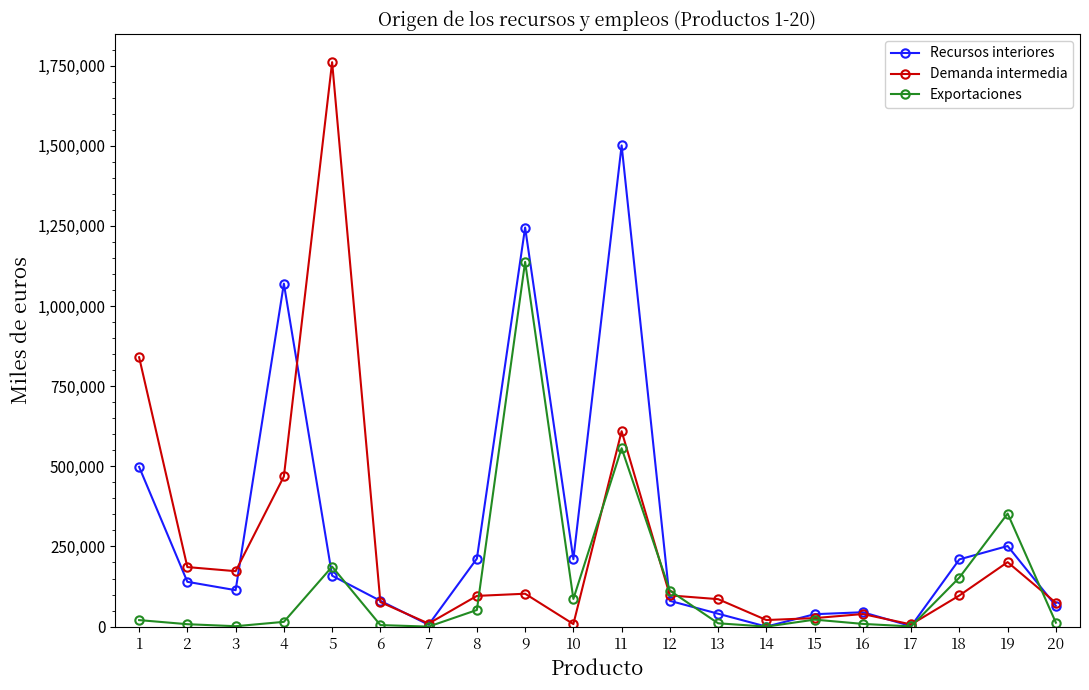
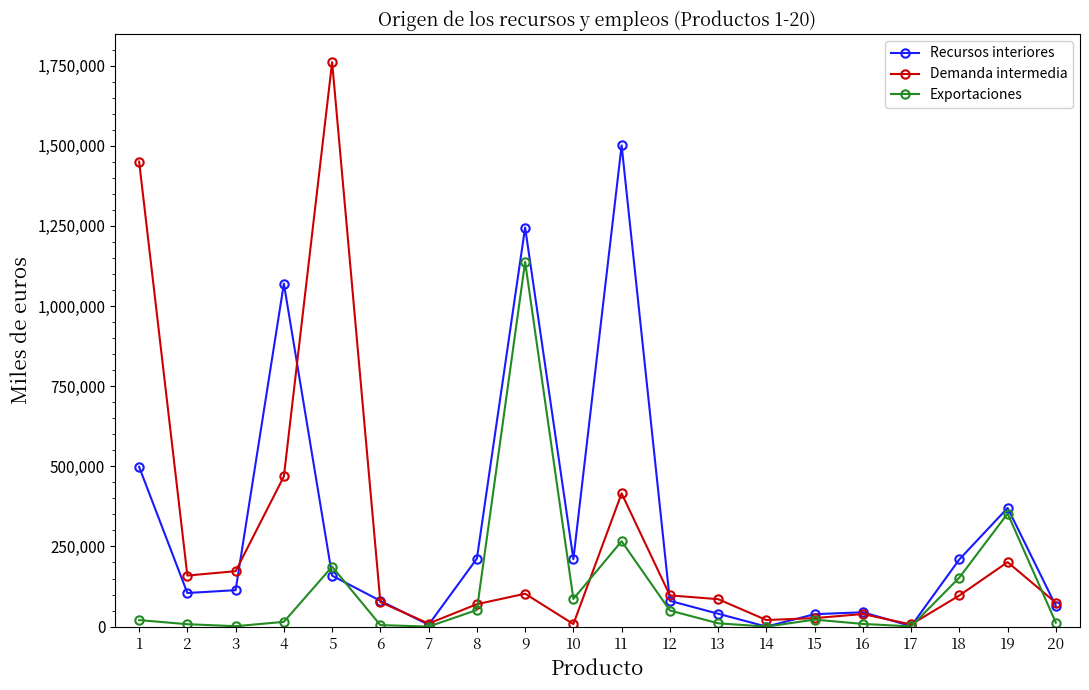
  {
    "Recursos interiores": {
      "1": "500,000",
-     "2": "140,000",
+     "2": "100,000",
      "3": "110,000",
      "4": "1,070,000",
      "5": "160,000",
      "8": "210,000",
      "9": "1,240,000",
      "10": "210,000",
      "11": "1,500,000",
      "12": "80,000",
      "13": "40,000",
      "15": "40,000",
      "18": "210,000",
-     "19": "250,000",
+     "19": "370,000",
      "20": "60,000"
    },
    "Demanda intermedia": {
-     "1": "840,000",
-     "2": "190,000",
+     "1": "1,450,000",
+     "2": "160,000",
      "3": "170,000",
      "4": "470,000",
      "5": "1,760,000",
-     "8": "100,000",
+     "8": "70,000",
      "9": "100,000",
      "10": "10,000",
-     "11": "610,000",
+     "11": "420,000",
      "12": "100,000",
      "13": "90,000",
      "14": "20,000",
      "18": "100,000",
      "19": "200,000",
      "20": "70,000"
    },
    "Exportaciones": {
      "1": "20,000",
      "2": "10,000",
      "3": "0",
      "4": "10,000",
      "5": "190,000",
      "6": "0",
      "8": "50,000",
      "9": "1,140,000",
      "10": "90,000",
-     "11": "560,000",
-     "12": "110,000",
+     "11": "270,000",
+     "12": "50,000",
      "13": "10,000",
      "16": "10,000",
      "18": "150,000",
      "19": "350,000",
      "20": "10,000"
    }
  }
